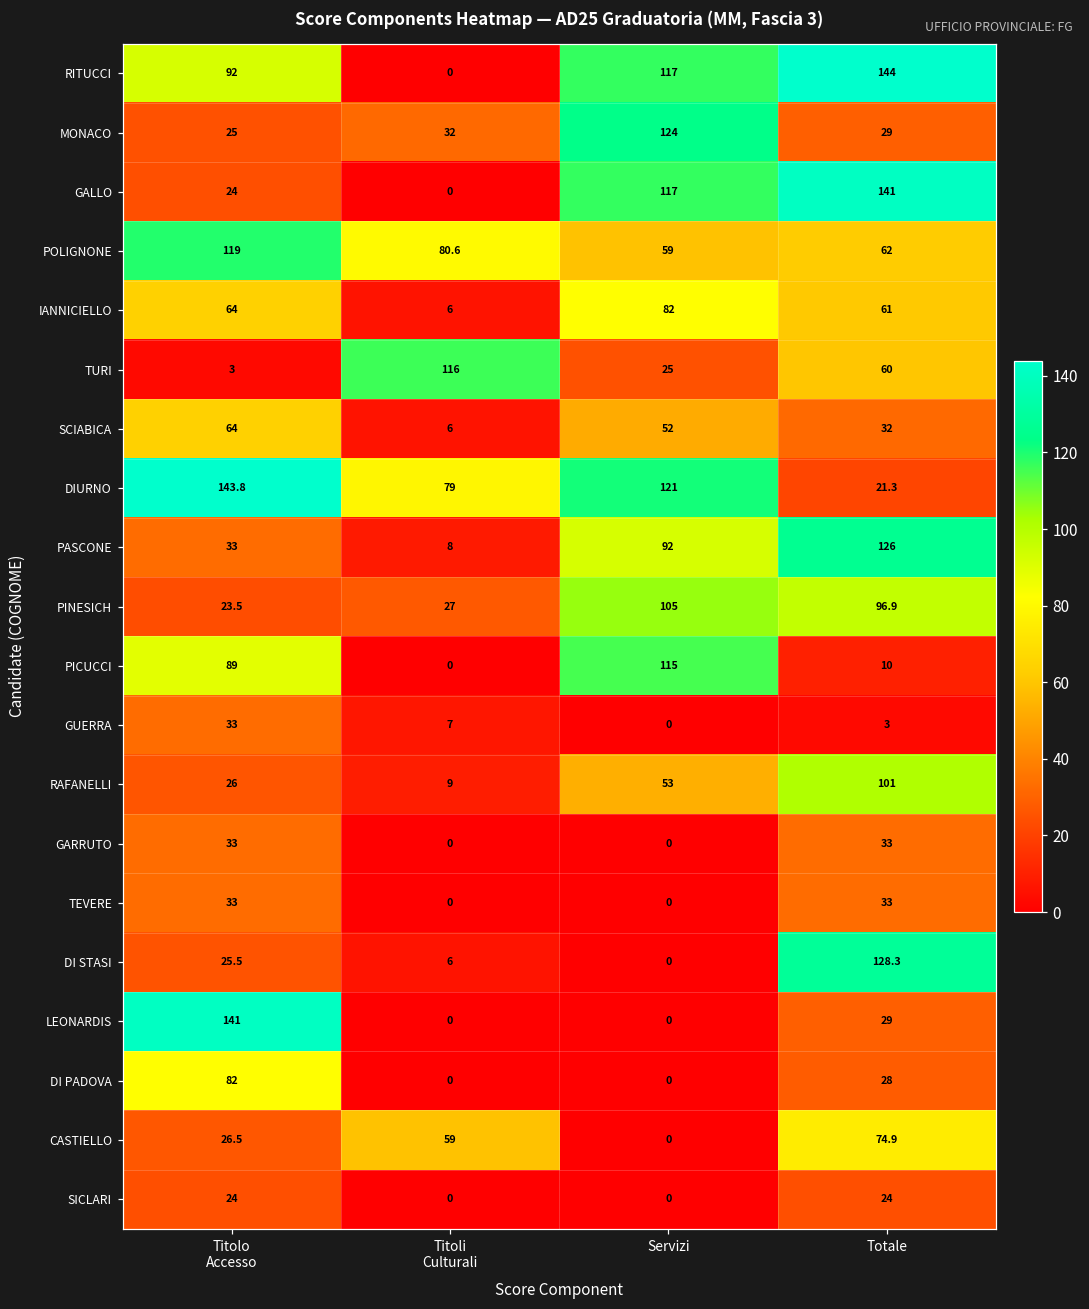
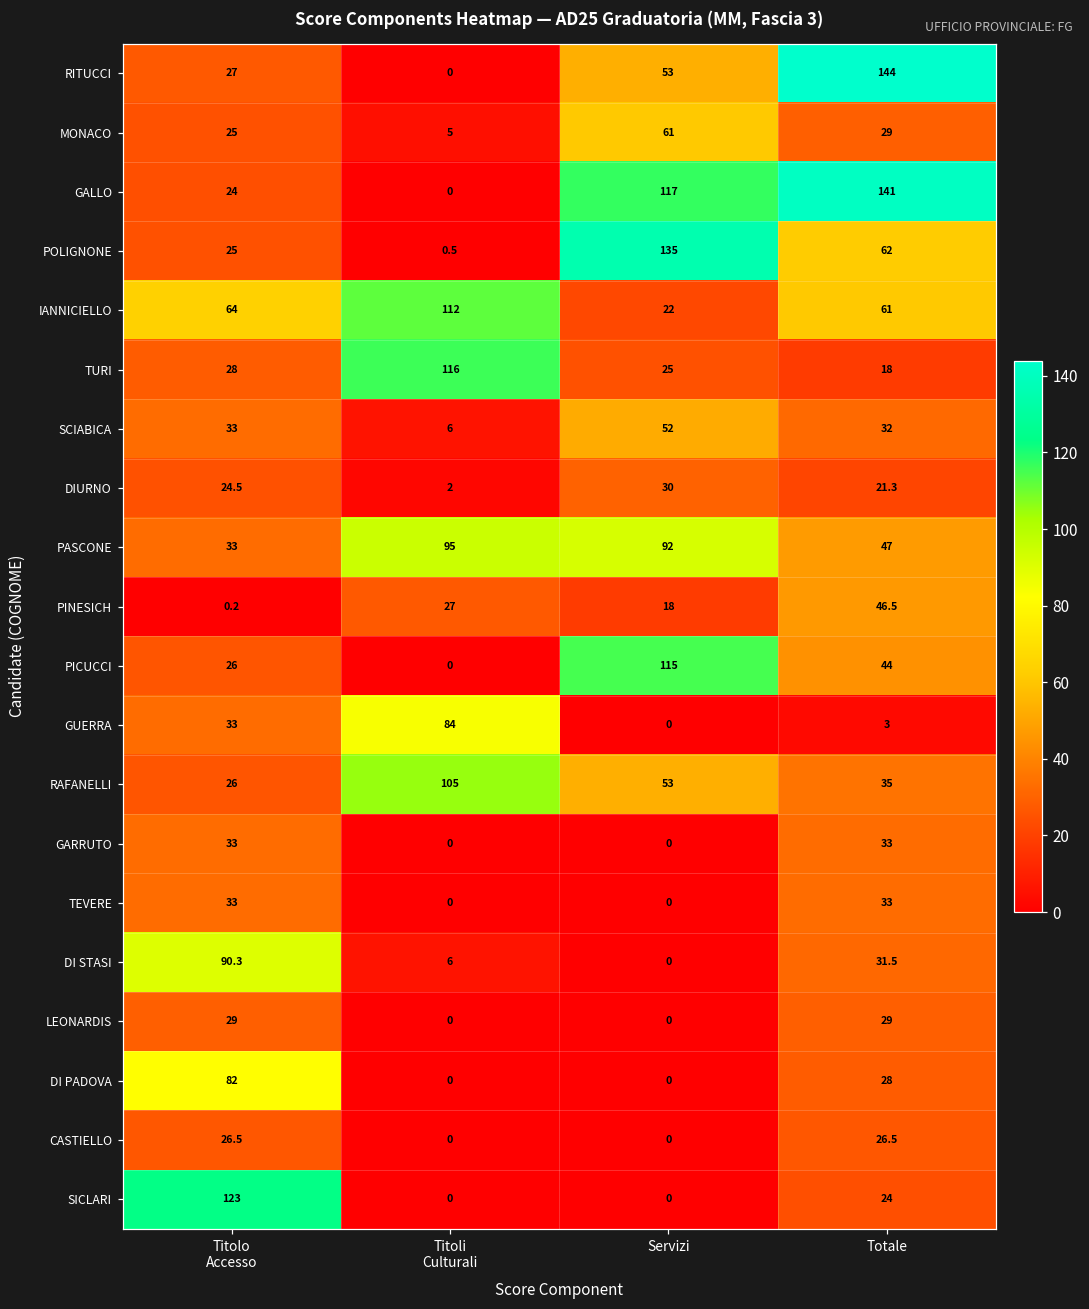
  {
    "RITUCCI": {
-     "Titolo Accesso": 92,
+     "Titolo Accesso": 27,
      "Titoli Culturali": 0,
-     "Servizi": 117,
+     "Servizi": 53,
      "Totale": 144
    },
    "MONACO": {
      "Titolo Accesso": 25,
-     "Titoli Culturali": 32,
-     "Servizi": 124,
+     "Titoli Culturali": 5,
+     "Servizi": 61,
      "Totale": 29
    },
    "GALLO": {
      "Titolo Accesso": 24,
      "Titoli Culturali": 0,
      "Servizi": 117,
      "Totale": 141
    },
    "POLIGNONE": {
-     "Titolo Accesso": 119,
-     "Titoli Culturali": 80.6,
-     "Servizi": 59,
+     "Titolo Accesso": 25,
+     "Titoli Culturali": 0.5,
+     "Servizi": 135,
      "Totale": 62
    },
    "IANNICIELLO": {
      "Titolo Accesso": 64,
-     "Titoli Culturali": 6,
-     "Servizi": 82,
+     "Titoli Culturali": 112,
+     "Servizi": 22,
      "Totale": 61
    },
    "TURI": {
-     "Titolo Accesso": 3,
+     "Titolo Accesso": 28,
      "Titoli Culturali": 116,
      "Servizi": 25,
-     "Totale": 60
+     "Totale": 18
    },
    "SCIABICA": {
-     "Titolo Accesso": 64,
+     "Titolo Accesso": 33,
      "Titoli Culturali": 6,
      "Servizi": 52,
      "Totale": 32
    },
    "DIURNO": {
-     "Titolo Accesso": 143.8,
-     "Titoli Culturali": 79,
-     "Servizi": 121,
+     "Titolo Accesso": 24.5,
+     "Titoli Culturali": 2,
+     "Servizi": 30,
      "Totale": 21.3
    },
    "PASCONE": {
      "Titolo Accesso": 33,
-     "Titoli Culturali": 8,
+     "Titoli Culturali": 95,
      "Servizi": 92,
-     "Totale": 126
+     "Totale": 47
    },
    "PINESICH": {
-     "Titolo Accesso": 23.5,
+     "Titolo Accesso": 0.2,
      "Titoli Culturali": 27,
-     "Servizi": 105,
-     "Totale": 96.9
+     "Servizi": 18,
+     "Totale": 46.5
    },
    "PICUCCI": {
-     "Titolo Accesso": 89,
+     "Titolo Accesso": 26,
      "Titoli Culturali": 0,
      "Servizi": 115,
-     "Totale": 10
+     "Totale": 44
    },
    "GUERRA": {
      "Titolo Accesso": 33,
-     "Titoli Culturali": 7,
+     "Titoli Culturali": 84,
      "Servizi": 0,
      "Totale": 3
    },
    "RAFANELLI": {
      "Titolo Accesso": 26,
-     "Titoli Culturali": 9,
+     "Titoli Culturali": 105,
      "Servizi": 53,
-     "Totale": 101
+     "Totale": 35
    },
    "GARRUTO": {
      "Titolo Accesso": 33,
      "Titoli Culturali": 0,
      "Servizi": 0,
      "Totale": 33
    },
    "TEVERE": {
      "Titolo Accesso": 33,
      "Titoli Culturali": 0,
      "Servizi": 0,
      "Totale": 33
    },
    "DI STASI": {
-     "Titolo Accesso": 25.5,
+     "Titolo Accesso": 90.3,
      "Titoli Culturali": 6,
      "Servizi": 0,
-     "Totale": 128.3
+     "Totale": 31.5
    },
    "LEONARDIS": {
-     "Titolo Accesso": 141,
+     "Titolo Accesso": 29,
      "Titoli Culturali": 0,
      "Servizi": 0,
      "Totale": 29
    },
    "DI PADOVA": {
      "Titolo Accesso": 82,
      "Titoli Culturali": 0,
      "Servizi": 0,
      "Totale": 28
    },
    "CASTIELLO": {
      "Titolo Accesso": 26.5,
-     "Titoli Culturali": 59,
+     "Titoli Culturali": 0,
      "Servizi": 0,
-     "Totale": 74.9
+     "Totale": 26.5
    },
    "SICLARI": {
-     "Titolo Accesso": 24,
+     "Titolo Accesso": 123,
      "Titoli Culturali": 0,
      "Servizi": 0,
      "Totale": 24
    }
  }
